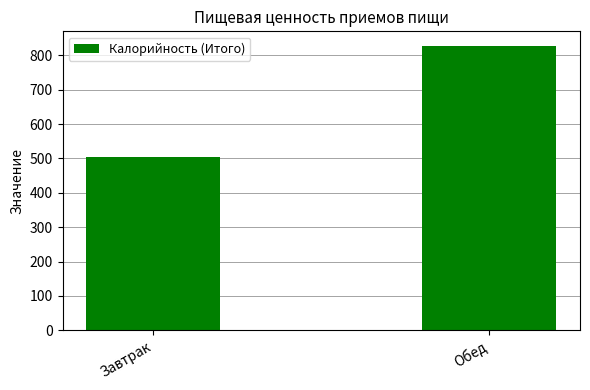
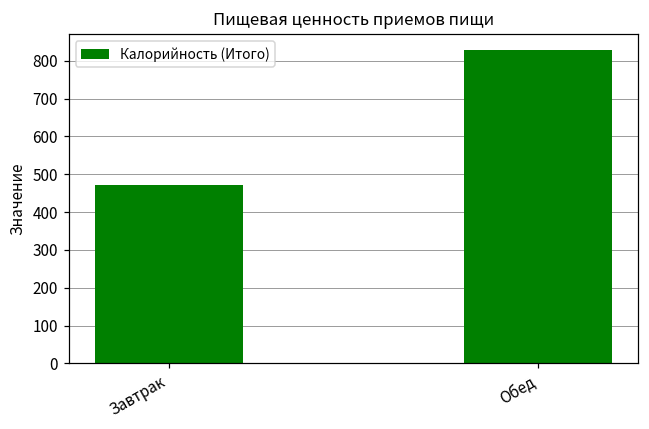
  {
-   "Завтрак": 510,
+   "Завтрак": 470,
    "Обед": 830
  }
